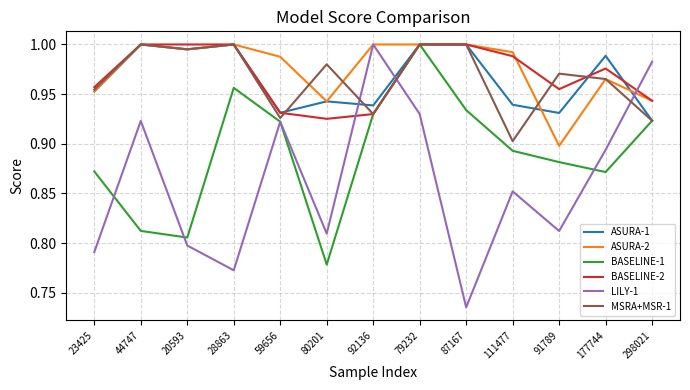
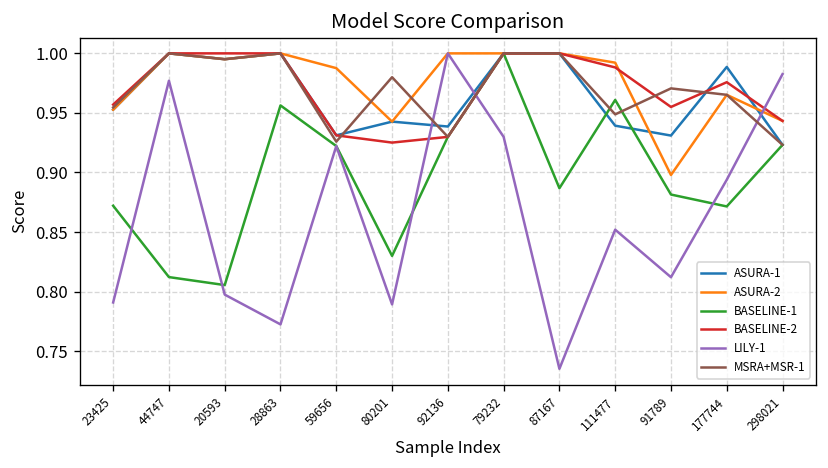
  {
    "ASURA-1": {
      "92136": 0.94,
      "111477": 0.94,
      "91789": 0.93,
      "177744": 0.99
    },
    "ASURA-2": {
      "59656": 0.99,
      "111477": 0.99,
      "91789": 0.90
    },
    "BASELINE-1": {
      "23425": 0.87,
      "44747": 0.81,
      "20593": 0.81,
      "28863": 0.96,
-     "80201": 0.78,
-     "87167": 0.93,
-     "111477": 0.89,
+     "80201": 0.83,
+     "87167": 0.89,
+     "111477": 0.96,
      "91789": 0.88,
      "177744": 0.87
    },
    "BASELINE-2": {
      "20593": 1.00,
      "80201": 0.93,
      "111477": 0.99,
      "91789": 0.96,
      "177744": 0.98
    },
    "LILY-1": {
      "23425": 0.79,
-     "44747": 0.92,
+     "44747": 0.98,
      "20593": 0.80,
      "28863": 0.77,
-     "80201": 0.81,
+     "80201": 0.79,
      "79232": 0.93,
      "87167": 0.74,
      "111477": 0.85,
      "91789": 0.81,
      "177744": 0.89,
      "298021": 0.98
    },
    "MSRA+MSR-1": {
      "59656": 0.93,
      "80201": 0.98,
-     "111477": 0.90,
+     "111477": 0.95,
      "91789": 0.97
    }
  }
